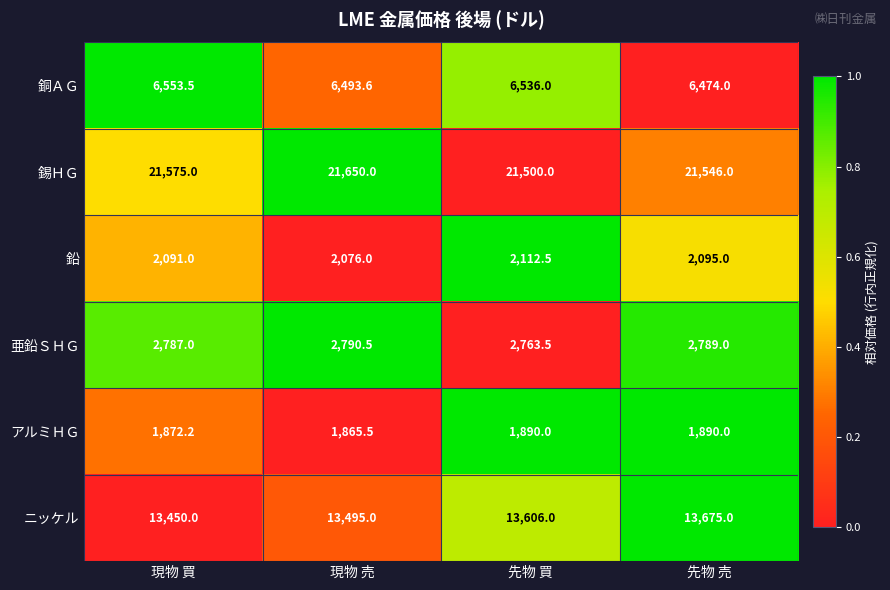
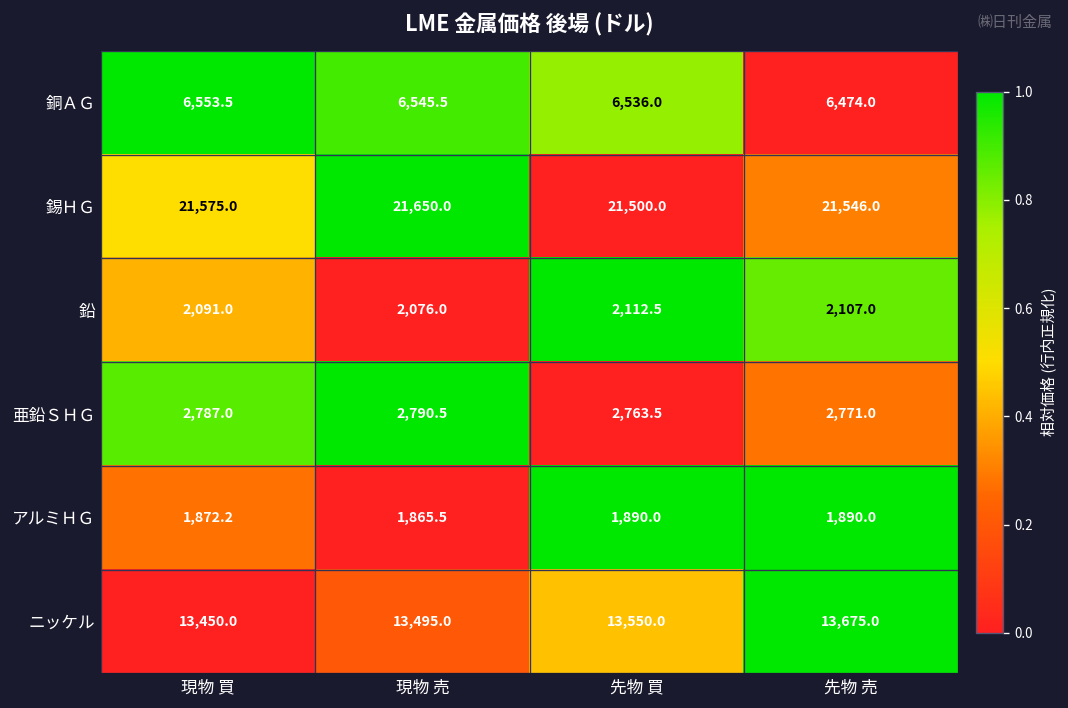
  {
    "銅ＡＧ": {
      "現物 買": "6,553.5",
-     "現物 売": "6,493.6",
+     "現物 売": "6,545.5",
      "先物 買": "6,536.0",
      "先物 売": "6,474.0"
    },
    "錫ＨＧ": {
      "現物 買": "21,575.0",
      "現物 売": "21,650.0",
      "先物 買": "21,500.0",
      "先物 売": "21,546.0"
    },
    "鉛": {
      "現物 買": "2,091.0",
      "現物 売": "2,076.0",
      "先物 買": "2,112.5",
-     "先物 売": "2,095.0"
+     "先物 売": "2,107.0"
    },
    "亜鉛ＳＨＧ": {
      "現物 買": "2,787.0",
      "現物 売": "2,790.5",
      "先物 買": "2,763.5",
-     "先物 売": "2,789.0"
+     "先物 売": "2,771.0"
    },
    "アルミＨＧ": {
      "現物 買": "1,872.2",
      "現物 売": "1,865.5",
      "先物 買": "1,890.0",
      "先物 売": "1,890.0"
    },
    "ニッケル": {
      "現物 買": "13,450.0",
      "現物 売": "13,495.0",
-     "先物 買": "13,606.0",
+     "先物 買": "13,550.0",
      "先物 売": "13,675.0"
    }
  }
